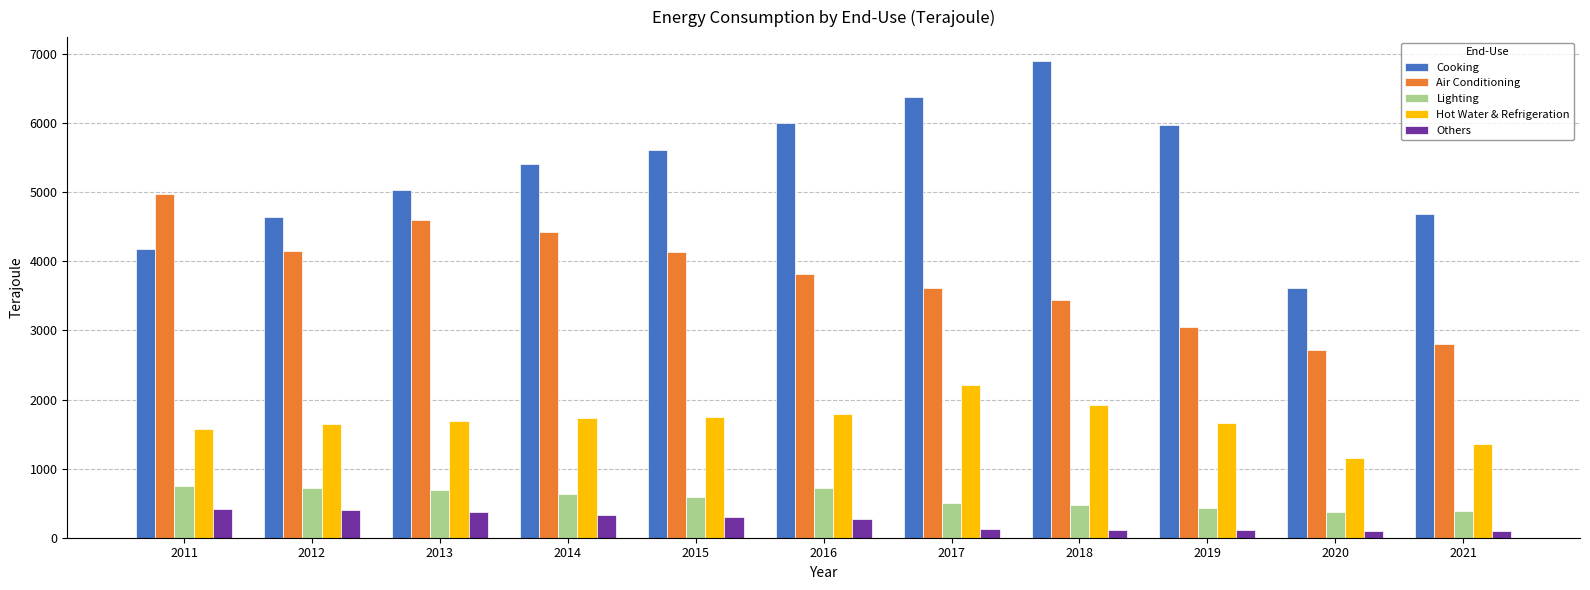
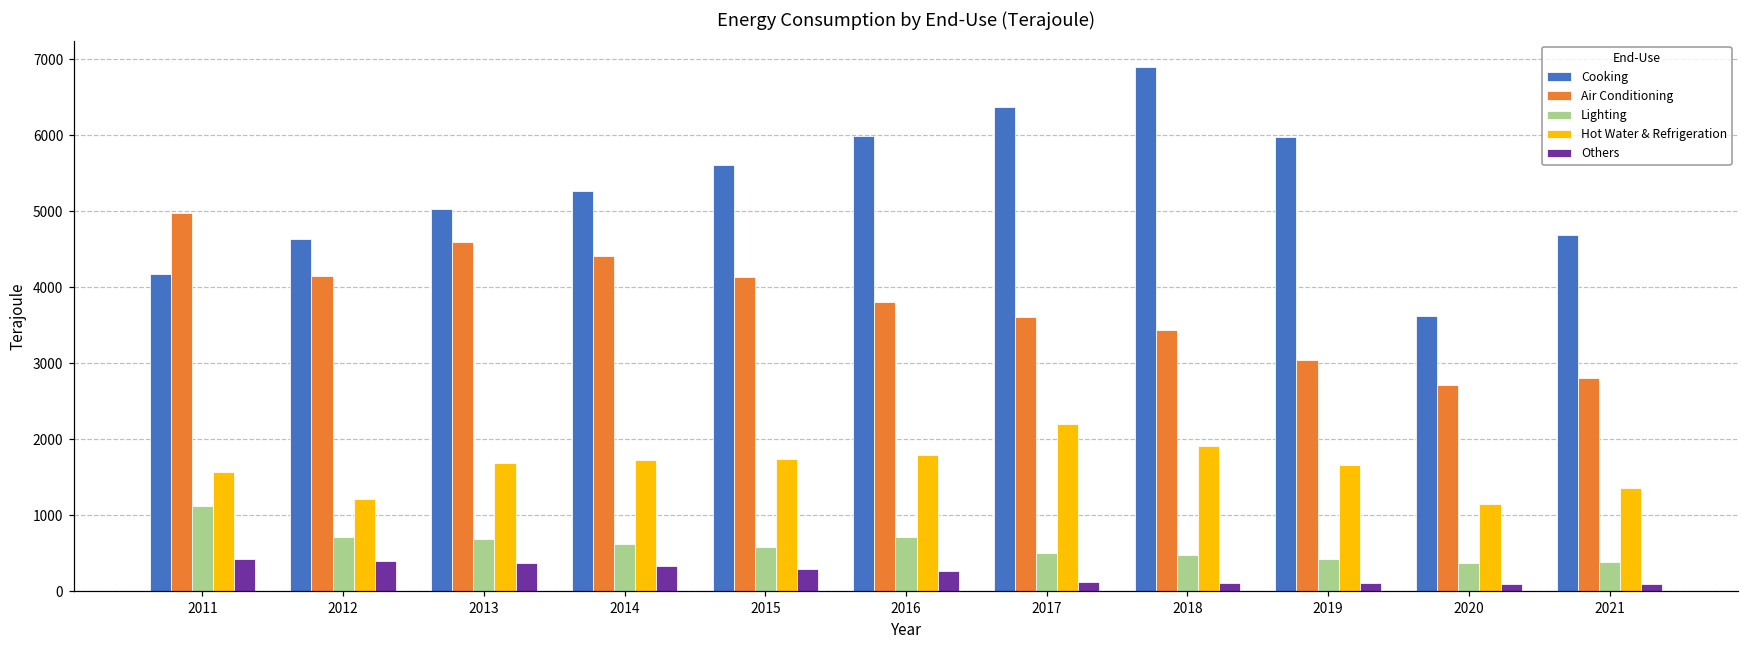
  {
    "Cooking": {
      "2011": 4200,
      "2012": 4600,
      "2013": 5000,
-     "2014": 5400,
+     "2014": 5300,
      "2015": 5600,
      "2016": 6000,
      "2017": 6400,
      "2018": 6900,
      "2019": 6000,
      "2020": 3600,
      "2021": 4700
    },
    "Air Conditioning": {
      "2011": 5000,
      "2012": 4100,
      "2013": 4600,
      "2014": 4400,
      "2015": 4100,
      "2016": 3800,
      "2017": 3600,
      "2018": 3400,
      "2019": 3000,
      "2020": 2700,
      "2021": 2800
    },
    "Lighting": {
-     "2011": 700,
+     "2011": 1100,
      "2012": 700,
      "2013": 700,
      "2014": 600,
      "2015": 600,
      "2016": 700,
      "2017": 500,
      "2018": 500,
      "2019": 400,
      "2020": 400,
      "2021": 400
    },
    "Hot Water & Refrigeration": {
      "2011": 1600,
-     "2012": 1700,
+     "2012": 1200,
      "2013": 1700,
      "2014": 1700,
      "2015": 1700,
      "2016": 1800,
      "2017": 2200,
      "2018": 1900,
      "2019": 1700,
      "2020": 1200,
      "2021": 1400
    },
    "Others": {
      "2011": 400,
      "2012": 400,
      "2013": 400,
      "2014": 300,
      "2015": 300,
      "2016": 300,
      "2017": 100,
      "2018": 100,
      "2019": 100,
      "2020": 100,
      "2021": 100
    }
  }
